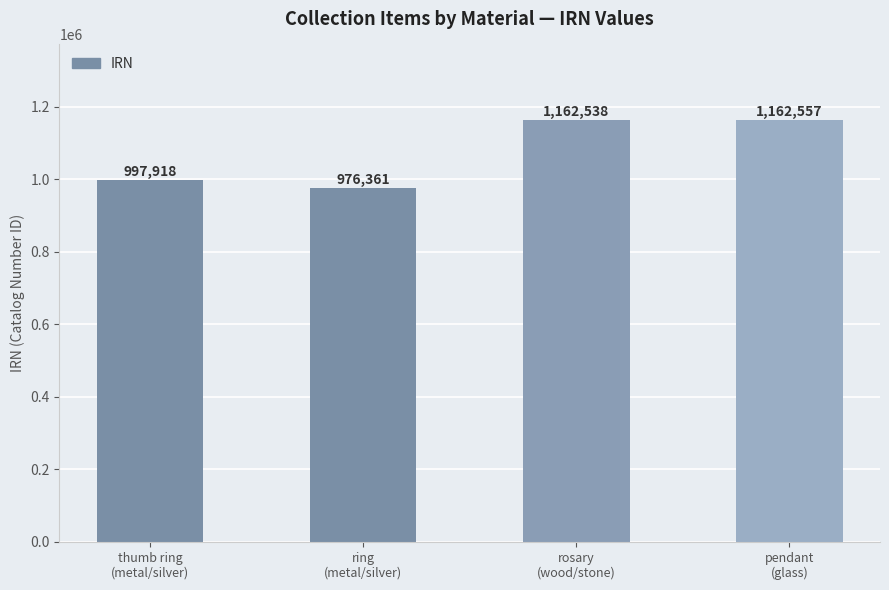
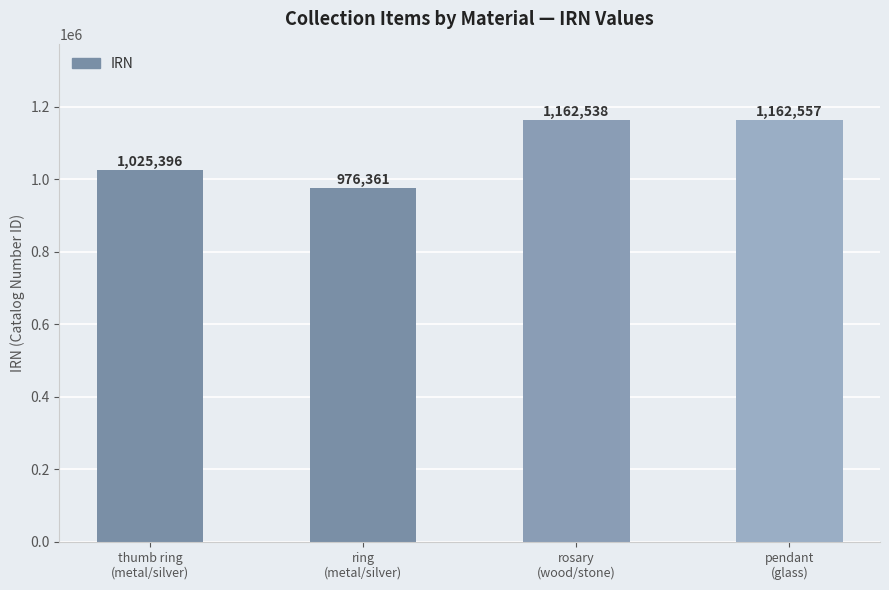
  {
-   "thumb ring (metal/silver)": "997,918",
+   "thumb ring (metal/silver)": "1,025,396",
    "ring (metal/silver)": "976,361",
    "rosary (wood/stone)": "1,162,538",
    "pendant (glass)": "1,162,557"
  }
